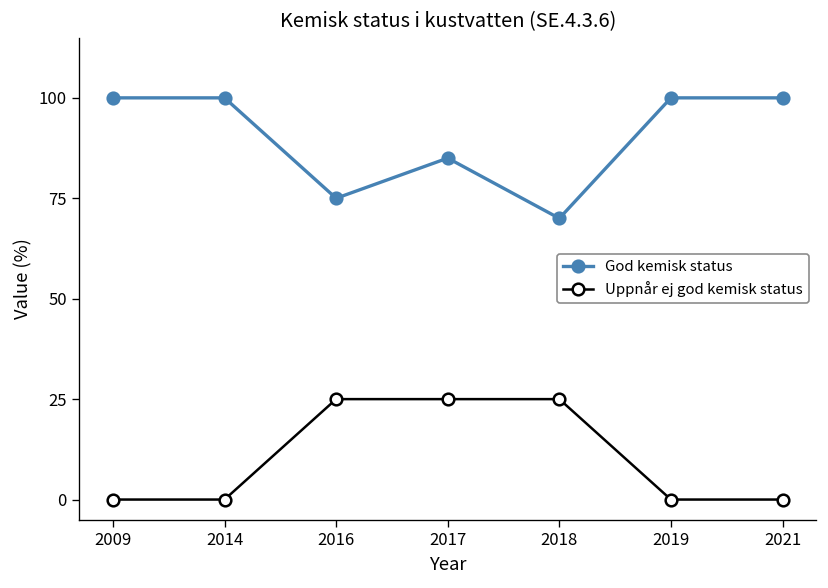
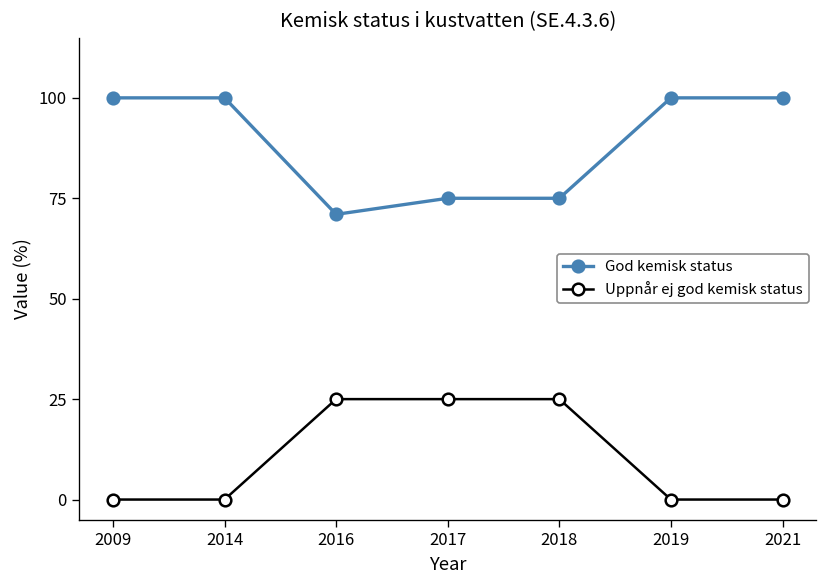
  {
    "God kemisk status": {
      "2009": 100,
      "2014": 100,
-     "2016": 75,
-     "2017": 85,
-     "2018": 70,
+     "2016": 71,
+     "2017": 75,
+     "2018": 75,
      "2019": 100,
      "2021": 100
    },
    "Uppnår ej god kemisk status": {
      "2009": 0,
      "2014": 0,
      "2016": 25,
      "2017": 25,
      "2018": 25,
      "2019": 0,
      "2021": 0
    }
  }
